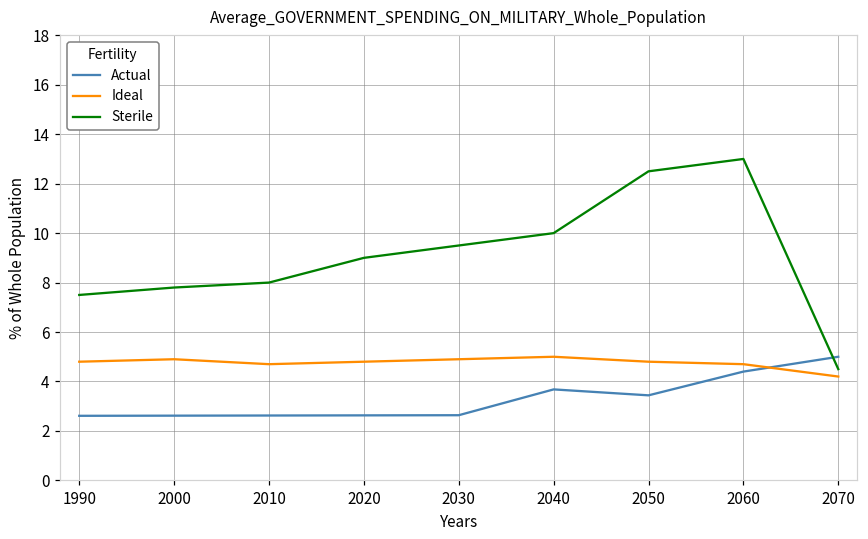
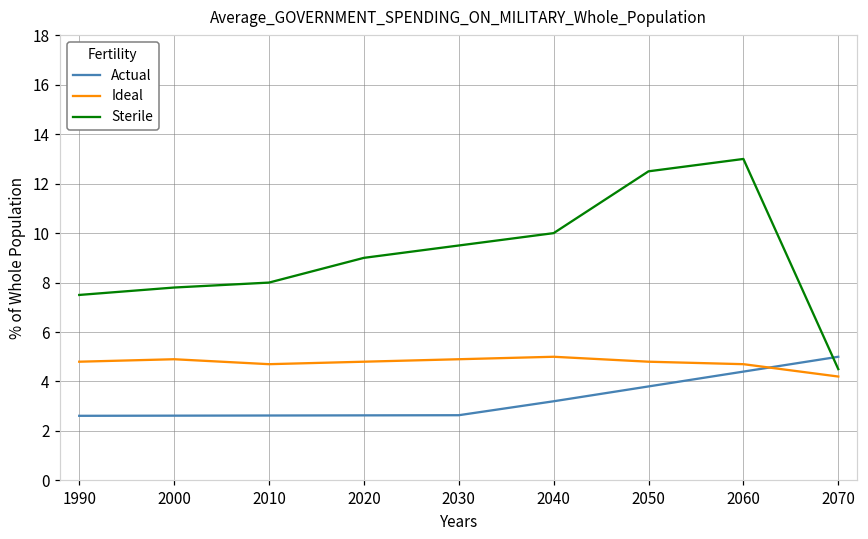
  {
    "Actual": {
      "1990": 2.6,
      "2000": 2.6,
      "2010": 2.6,
      "2020": 2.6,
      "2030": 2.6,
-     "2040": 3.7,
-     "2050": 3.4,
+     "2040": 3.2,
+     "2050": 3.8,
      "2060": 4.4,
      "2070": 5.0
    },
    "Ideal": {
      "1990": 4.8,
      "2000": 4.9,
      "2010": 4.7,
      "2020": 4.8,
      "2030": 4.9,
      "2040": 5.0,
      "2050": 4.8,
      "2060": 4.7,
      "2070": 4.2
    },
    "Sterile": {
      "1990": 7.5,
      "2000": 7.8,
      "2010": 8.0,
      "2020": 9.0,
      "2030": 9.5,
      "2040": 10.0,
      "2050": 12.5,
      "2060": 13.0,
      "2070": 4.5
    }
  }
